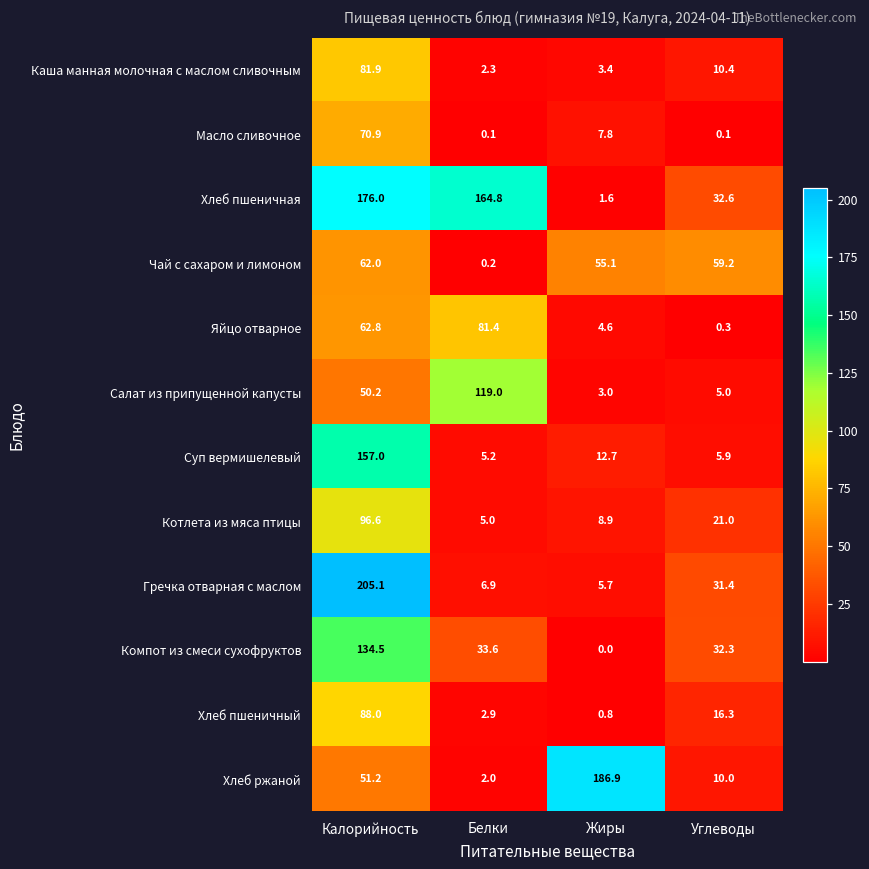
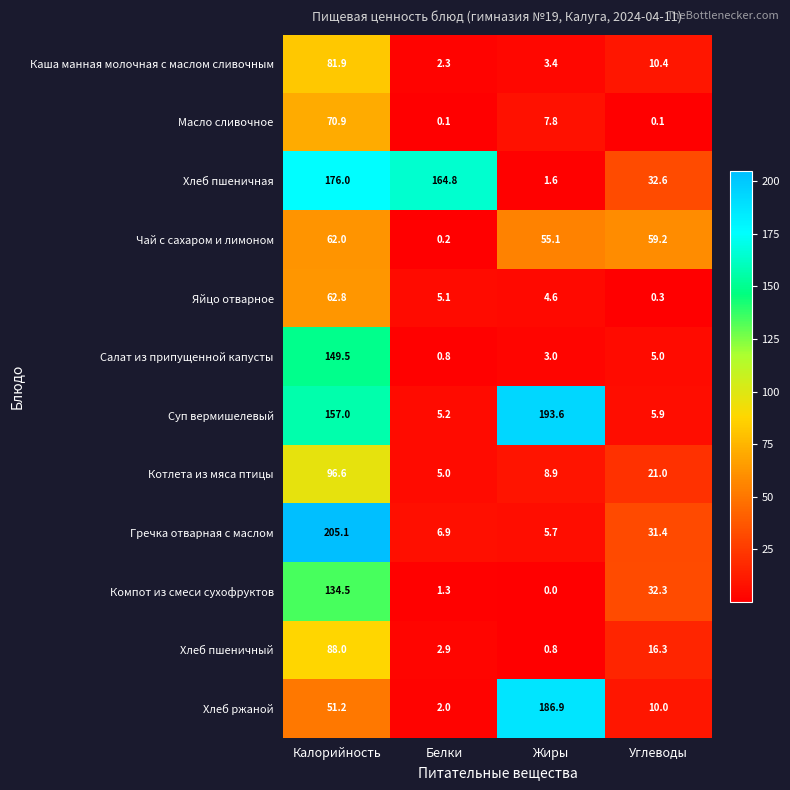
  {
    "Каша манная молочная с маслом сливочным": {
      "Калорийность": 81.9,
      "Белки": 2.3,
      "Жиры": 3.4,
      "Углеводы": 10.4
    },
    "Масло сливочное": {
      "Калорийность": 70.9,
      "Белки": 0.1,
      "Жиры": 7.8,
      "Углеводы": 0.1
    },
    "Хлеб пшеничная": {
      "Калорийность": 176.0,
      "Белки": 164.8,
      "Жиры": 1.6,
      "Углеводы": 32.6
    },
    "Чай с сахаром и лимоном": {
      "Калорийность": 62.0,
      "Белки": 0.2,
      "Жиры": 55.1,
      "Углеводы": 59.2
    },
    "Яйцо отварное": {
      "Калорийность": 62.8,
-     "Белки": 81.4,
+     "Белки": 5.1,
      "Жиры": 4.6,
      "Углеводы": 0.3
    },
    "Салат из припущенной капусты": {
-     "Калорийность": 50.2,
-     "Белки": 119.0,
+     "Калорийность": 149.5,
+     "Белки": 0.8,
      "Жиры": 3.0,
      "Углеводы": 5.0
    },
    "Суп вермишелевый": {
      "Калорийность": 157.0,
      "Белки": 5.2,
-     "Жиры": 12.7,
+     "Жиры": 193.6,
      "Углеводы": 5.9
    },
    "Котлета из мяса птицы": {
      "Калорийность": 96.6,
      "Белки": 5.0,
      "Жиры": 8.9,
      "Углеводы": 21.0
    },
    "Гречка отварная с маслом": {
      "Калорийность": 205.1,
      "Белки": 6.9,
      "Жиры": 5.7,
      "Углеводы": 31.4
    },
    "Компот из смеси сухофруктов": {
      "Калорийность": 134.5,
-     "Белки": 33.6,
+     "Белки": 1.3,
      "Жиры": 0.0,
      "Углеводы": 32.3
    },
    "Хлеб пшеничный": {
      "Калорийность": 88.0,
      "Белки": 2.9,
      "Жиры": 0.8,
      "Углеводы": 16.3
    },
    "Хлеб ржаной": {
      "Калорийность": 51.2,
      "Белки": 2.0,
      "Жиры": 186.9,
      "Углеводы": 10.0
    }
  }
